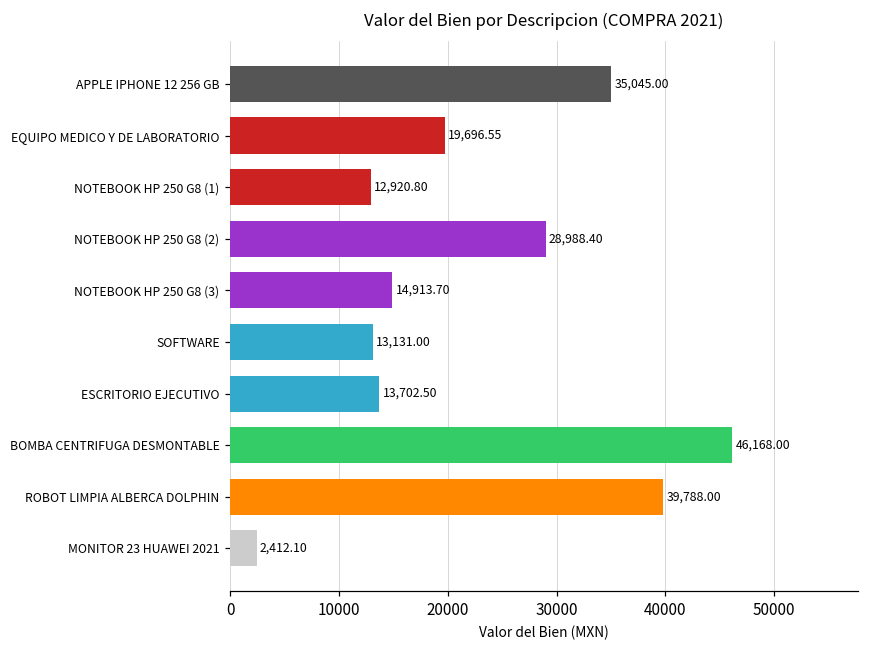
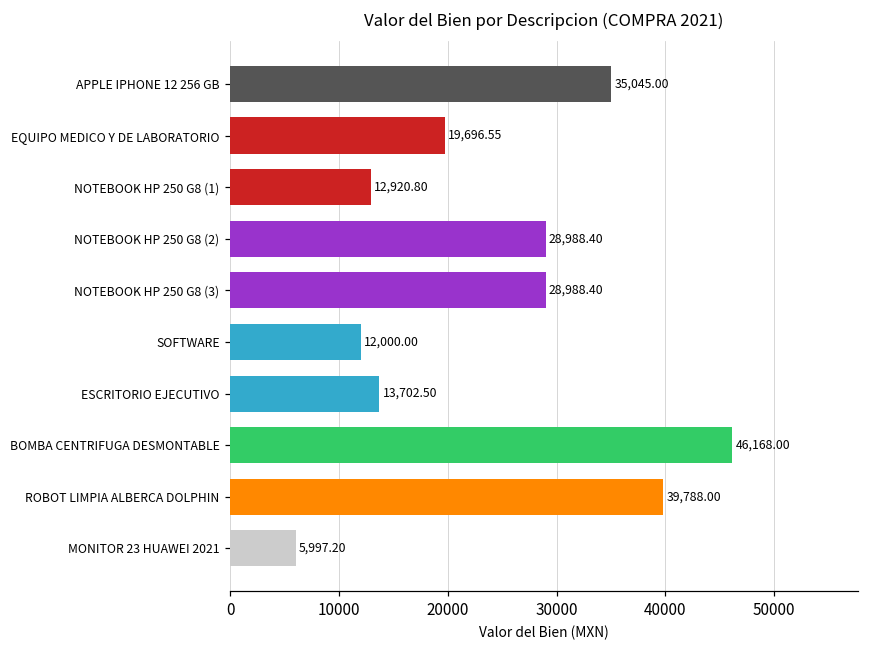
  {
    "APPLE IPHONE 12 256 GB": "35,045.00",
    "EQUIPO MEDICO Y DE LABORATORIO": "19,696.55",
    "NOTEBOOK HP 250 G8 (1)": "12,920.80",
    "NOTEBOOK HP 250 G8 (2)": "28,988.40",
-   "NOTEBOOK HP 250 G8 (3)": "14,913.70",
-   "SOFTWARE": "13,131.00",
+   "NOTEBOOK HP 250 G8 (3)": "28,988.40",
+   "SOFTWARE": "12,000.00",
    "ESCRITORIO EJECUTIVO": "13,702.50",
    "BOMBA CENTRIFUGA DESMONTABLE": "46,168.00",
    "ROBOT LIMPIA ALBERCA DOLPHIN": "39,788.00",
-   "MONITOR 23 HUAWEI 2021": "2,412.10"
+   "MONITOR 23 HUAWEI 2021": "5,997.20"
  }
